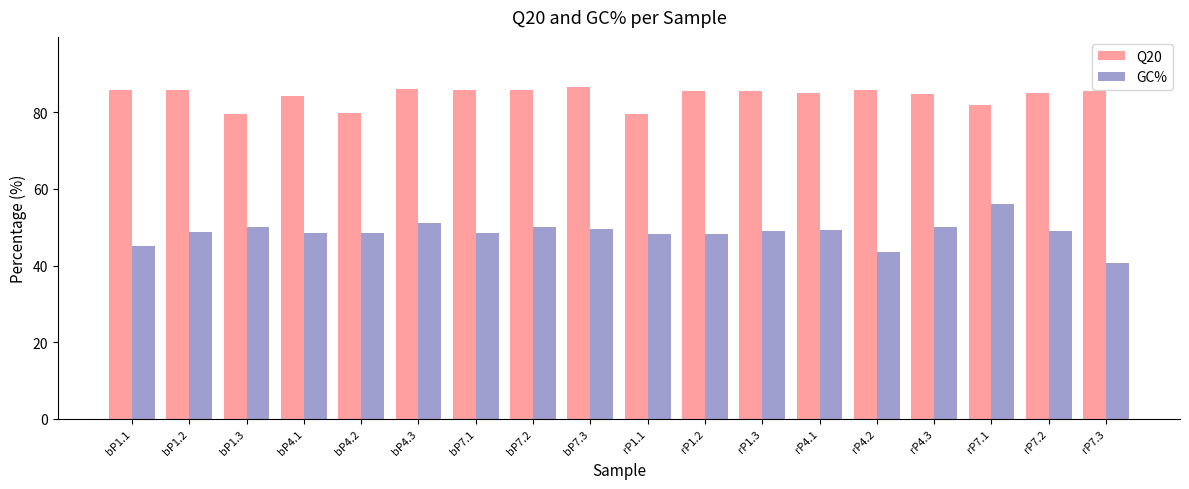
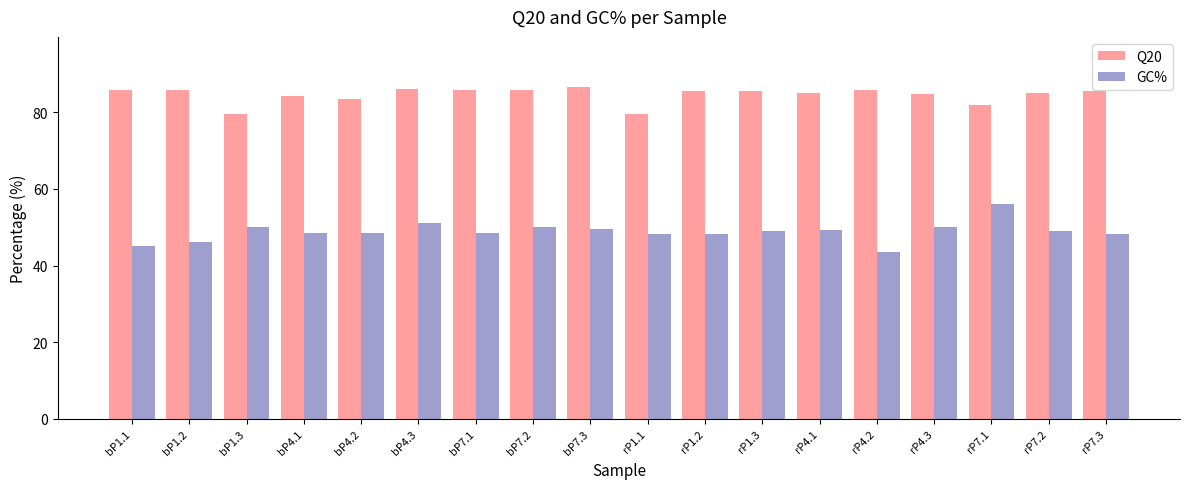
  {
    "Q20": {
      "bP1.1": 86,
      "bP1.2": 86,
      "bP1.3": 80,
      "bP4.1": 84,
-     "bP4.2": 80,
+     "bP4.2": 83,
      "bP4.3": 86,
      "bP7.1": 86,
      "bP7.2": 86,
      "bP7.3": 87,
      "rP1.1": 80,
      "rP1.2": 86,
      "rP1.3": 86,
      "rP4.1": 85,
      "rP4.2": 86,
      "rP4.3": 85,
      "rP7.1": 82,
      "rP7.2": 85,
      "rP7.3": 86
    },
    "GC%": {
      "bP1.1": 45,
-     "bP1.2": 49,
+     "bP1.2": 46,
      "bP1.3": 50,
      "bP4.1": 48,
      "bP4.2": 48,
      "bP4.3": 51,
      "bP7.1": 49,
      "bP7.2": 50,
      "bP7.3": 49,
      "rP1.1": 48,
      "rP1.2": 48,
      "rP1.3": 49,
      "rP4.1": 49,
      "rP4.2": 44,
      "rP4.3": 50,
      "rP7.1": 56,
      "rP7.2": 49,
-     "rP7.3": 41
+     "rP7.3": 48
    }
  }
